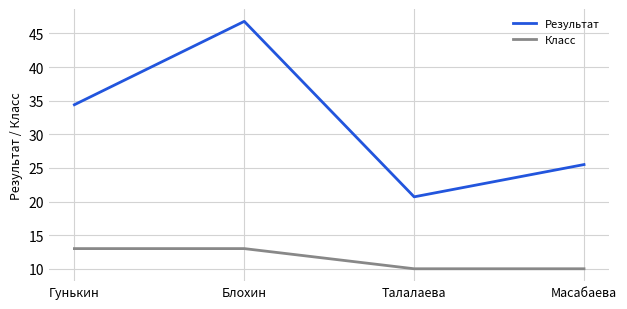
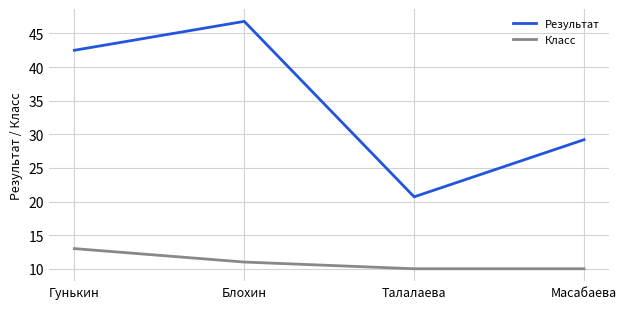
  {
    "Результат": {
-     "Гунькин": 34,
+     "Гунькин": 43,
      "Блохин": 47,
      "Талалаева": 21,
-     "Масабаева": 26
+     "Масабаева": 29
    },
    "Класс": {
      "Гунькин": 13,
-     "Блохин": 13,
+     "Блохин": 11,
      "Талалаева": 10,
      "Масабаева": 10
    }
  }
